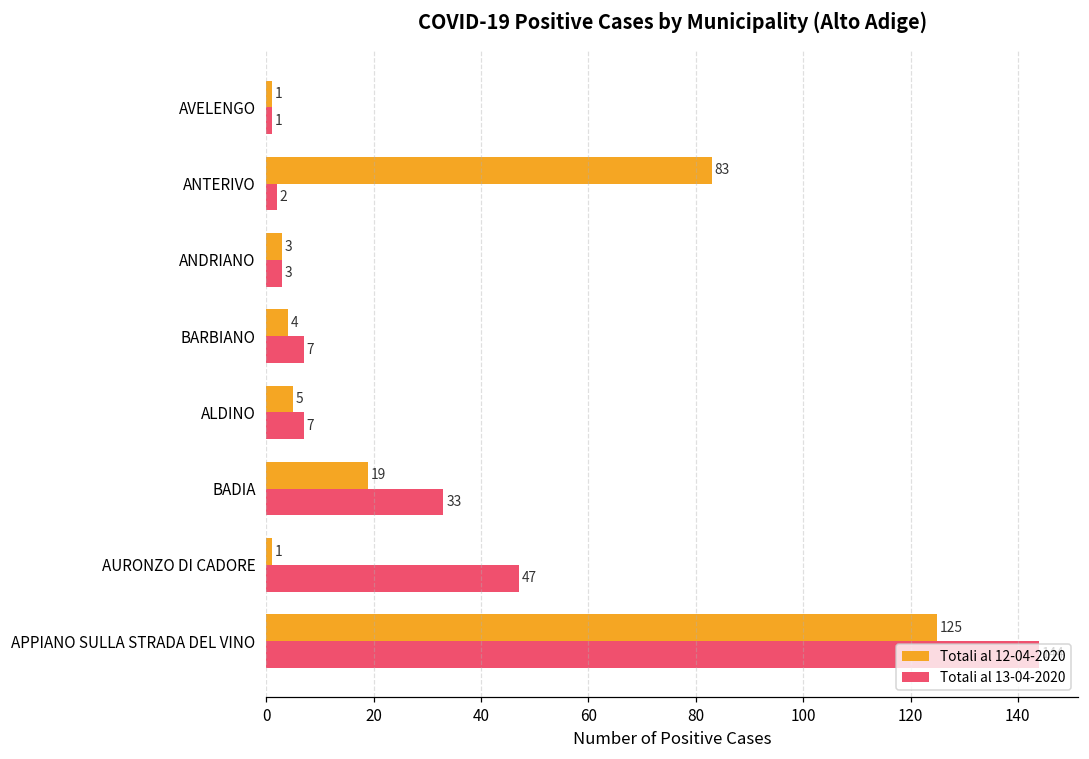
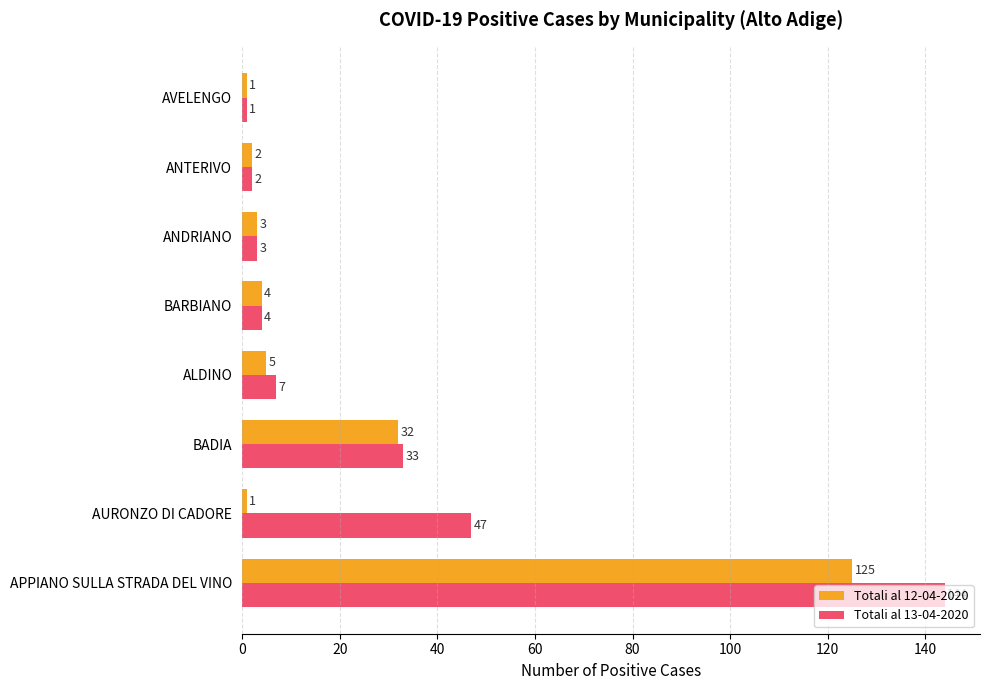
  {
    "Totali al 12-04-2020": {
      "AVELENGO": 1,
-     "ANTERIVO": 83,
+     "ANTERIVO": 2,
      "ANDRIANO": 3,
      "BARBIANO": 4,
      "ALDINO": 5,
-     "BADIA": 19,
+     "BADIA": 32,
      "AURONZO DI CADORE": 1,
      "APPIANO SULLA STRADA DEL VINO": 125
    },
    "Totali al 13-04-2020": {
      "AVELENGO": 1,
      "ANTERIVO": 2,
      "ANDRIANO": 3,
-     "BARBIANO": 7,
+     "BARBIANO": 4,
      "ALDINO": 7,
      "BADIA": 33,
      "AURONZO DI CADORE": 47
    }
  }
